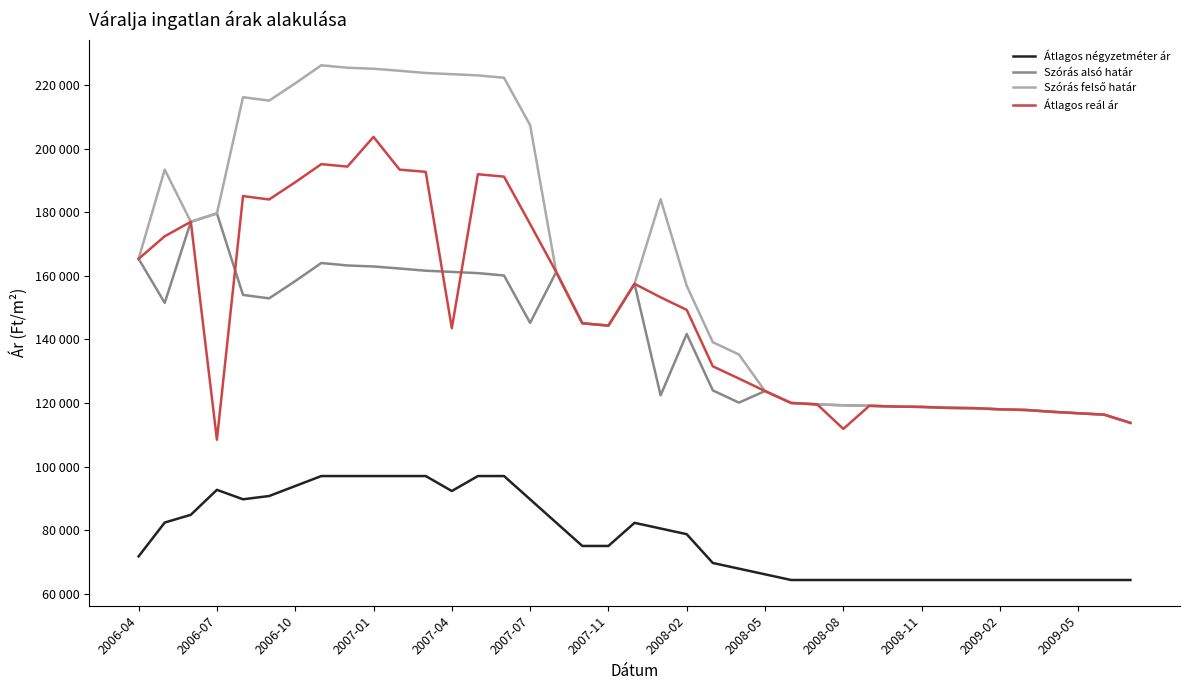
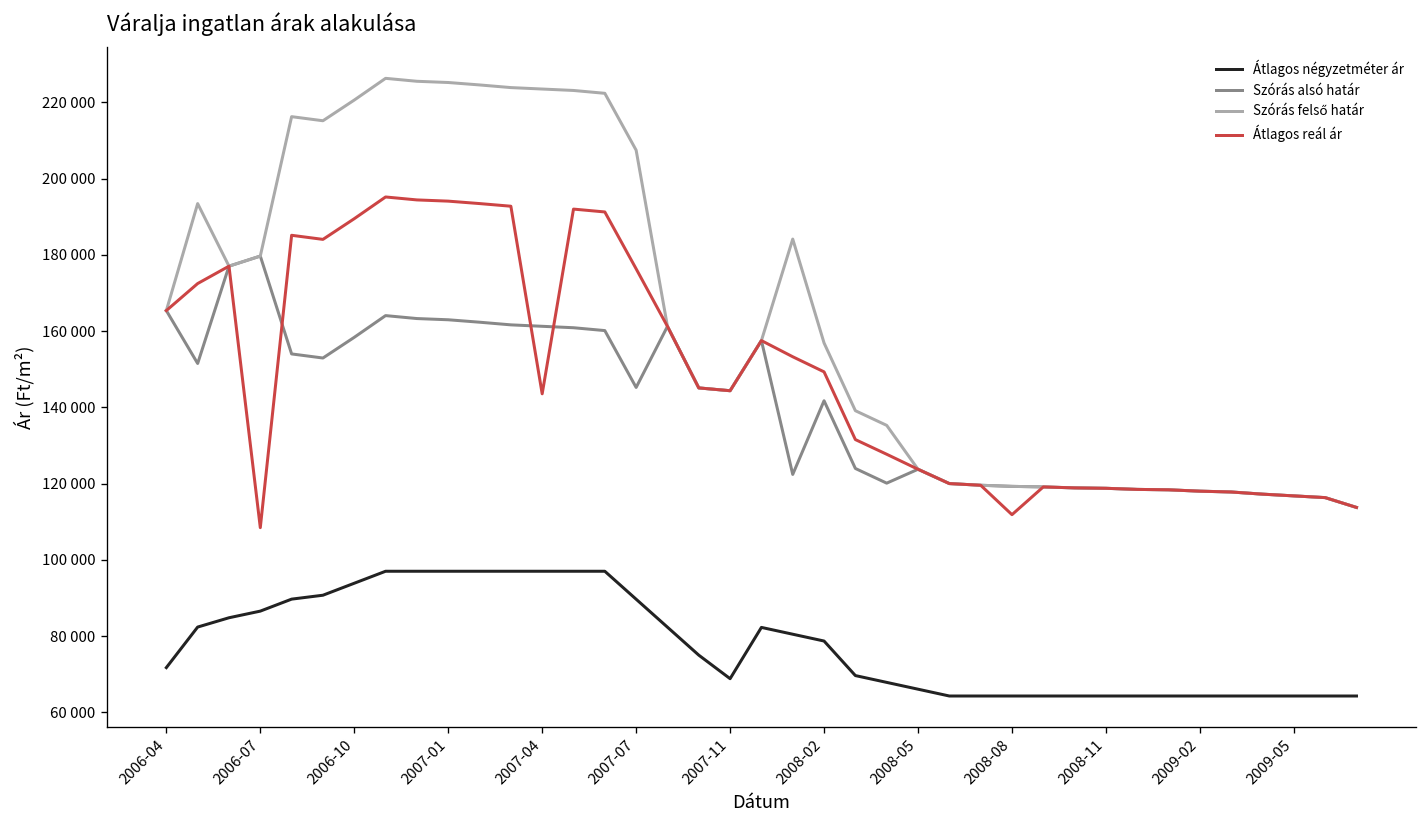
  {
    "Átlagos négyzetméter ár": {
      "2006-04": 72000,
-     "2006-07": 93000,
+     "2006-07": 87000,
      "2006-10": 94000,
      "2007-01": 97000,
-     "2007-04": 92000,
+     "2007-04": 97000,
      "2007-07": 90000,
-     "2007-11": 75000,
+     "2007-11": 69000,
      "2008-02": 79000,
      "2008-05": 66000,
      "2008-08": 64000,
      "2008-11": 64000,
      "2009-02": 64000,
      "2009-05": 64000
    },
    "Átlagos reál ár": {
      "2006-07": 108000,
      "2006-10": 189000,
-     "2007-01": 204000,
+     "2007-01": 194000,
      "2007-04": 144000,
      "2007-07": 176000,
      "2008-02": 149000,
      "2008-08": 112000
    }
  }
